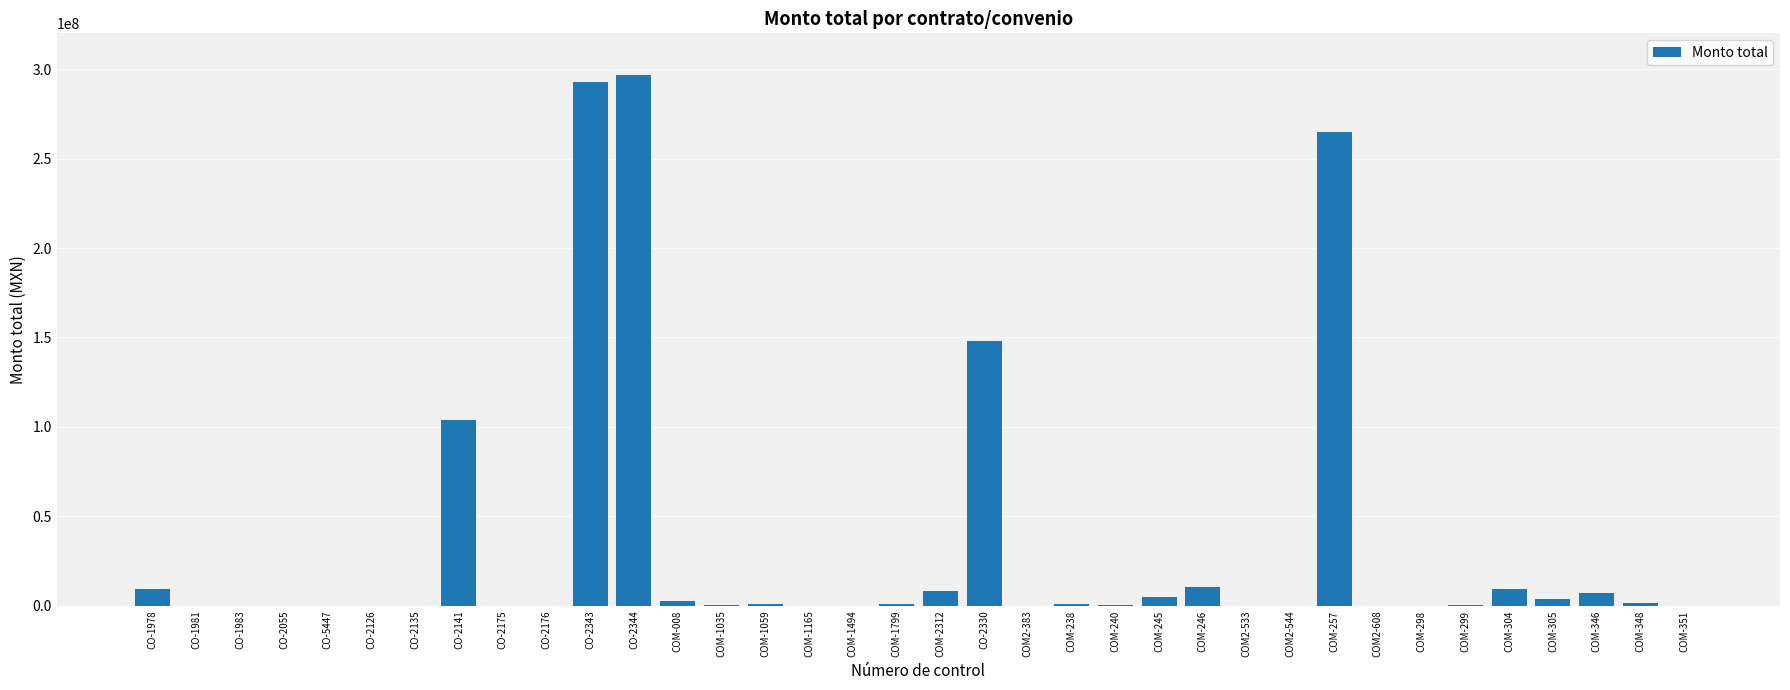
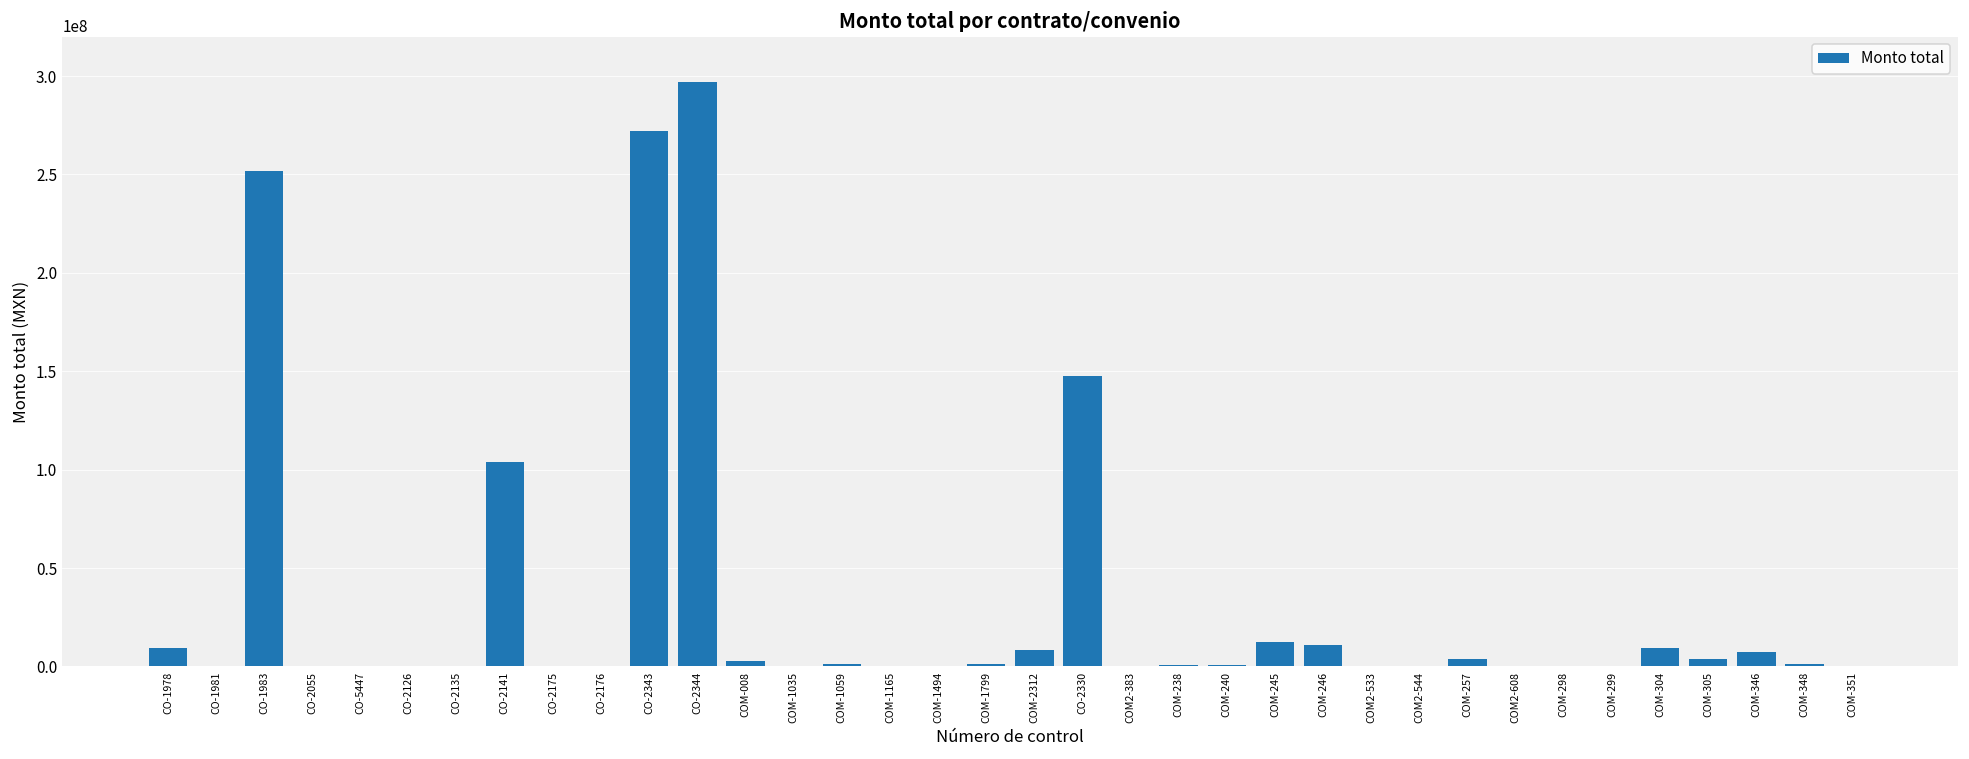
  {
    "CO-1978": 9000000,
    "CO-1981": 0,
-   "CO-1983": 0,
+   "CO-1983": 252000000,
    "CO-2055": 0,
    "CO-2141": 104000000,
-   "CO-2343": 293000000,
+   "CO-2343": 272000000,
    "CO-2344": 297000000,
    "COM-008": 3000000,
    "COM-2312": 9000000,
    "CO-2330": 148000000,
    "COM2-383": 0,
-   "COM-245": 5000000,
+   "COM-245": 13000000,
    "COM-246": 11000000,
    "COM2-533": 0,
    "COM2-544": 0,
-   "COM-257": 265000000,
+   "COM-257": 4000000,
    "COM2-608": 0,
    "COM-298": 0,
    "COM-304": 9000000,
    "COM-305": 4000000,
    "COM-346": 7000000,
    "COM-348": 1000000,
    "COM-351": 0
  }
